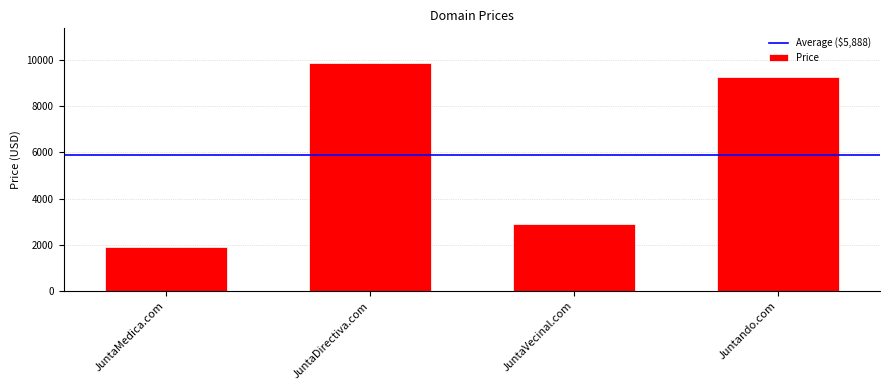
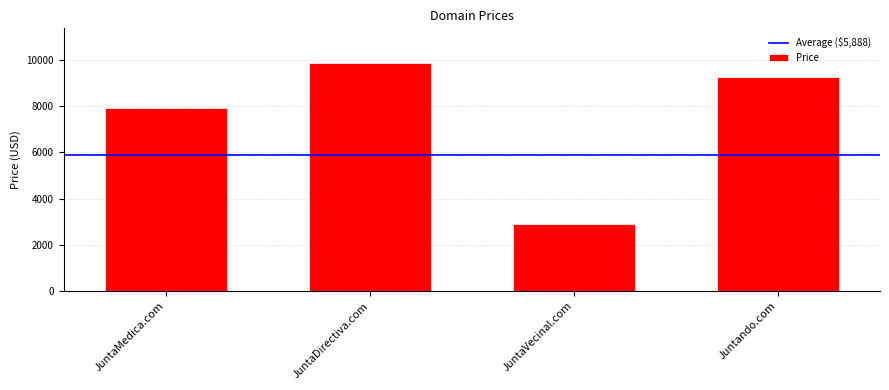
  {
-   "JuntaMedica.com": 1900,
+   "JuntaMedica.com": 7900,
    "JuntaDirectiva.com": 9900,
    "JuntaVecinal.com": 2900,
    "Juntando.com": 9300
  }
